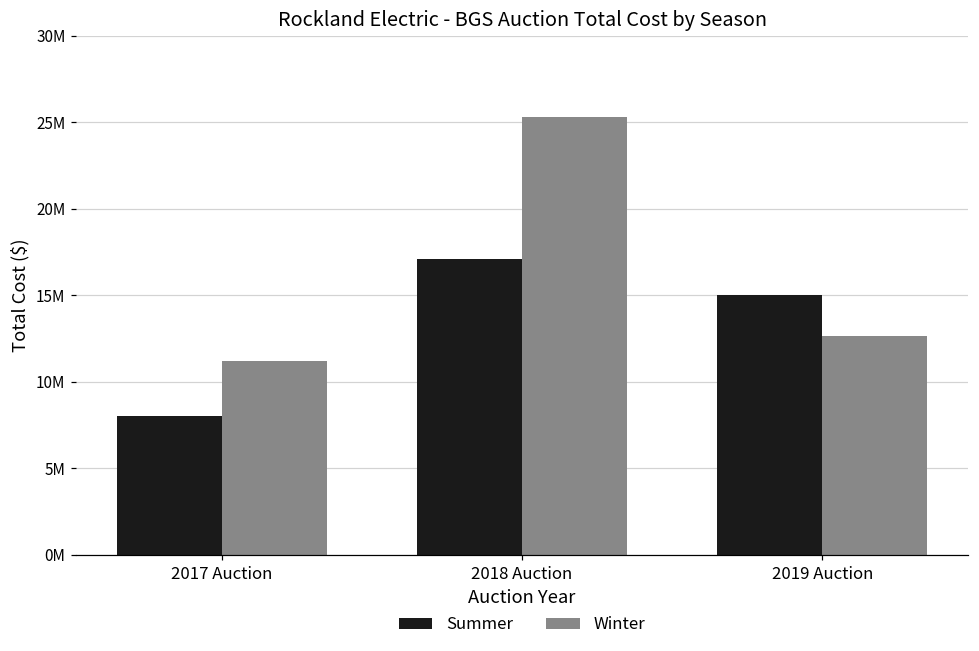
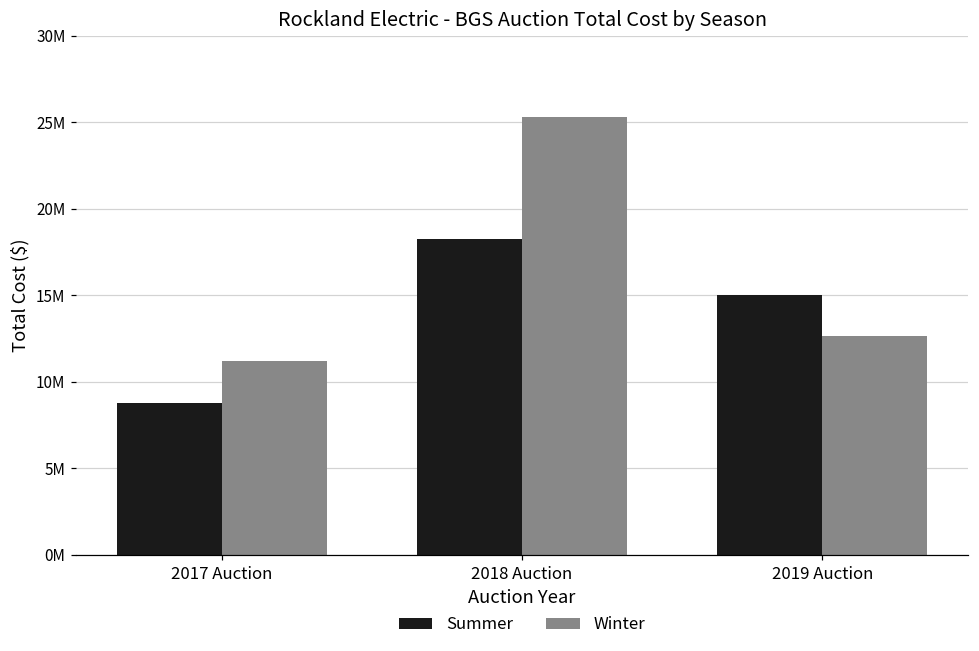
  {
    "Summer": {
-     "2017 Auction": 8000000,
-     "2018 Auction": 17100000,
+     "2017 Auction": 8800000,
+     "2018 Auction": 18200000,
      "2019 Auction": 15000000
    },
    "Winter": {
      "2017 Auction": 11200000,
      "2018 Auction": 25300000,
      "2019 Auction": 12700000
    }
  }
